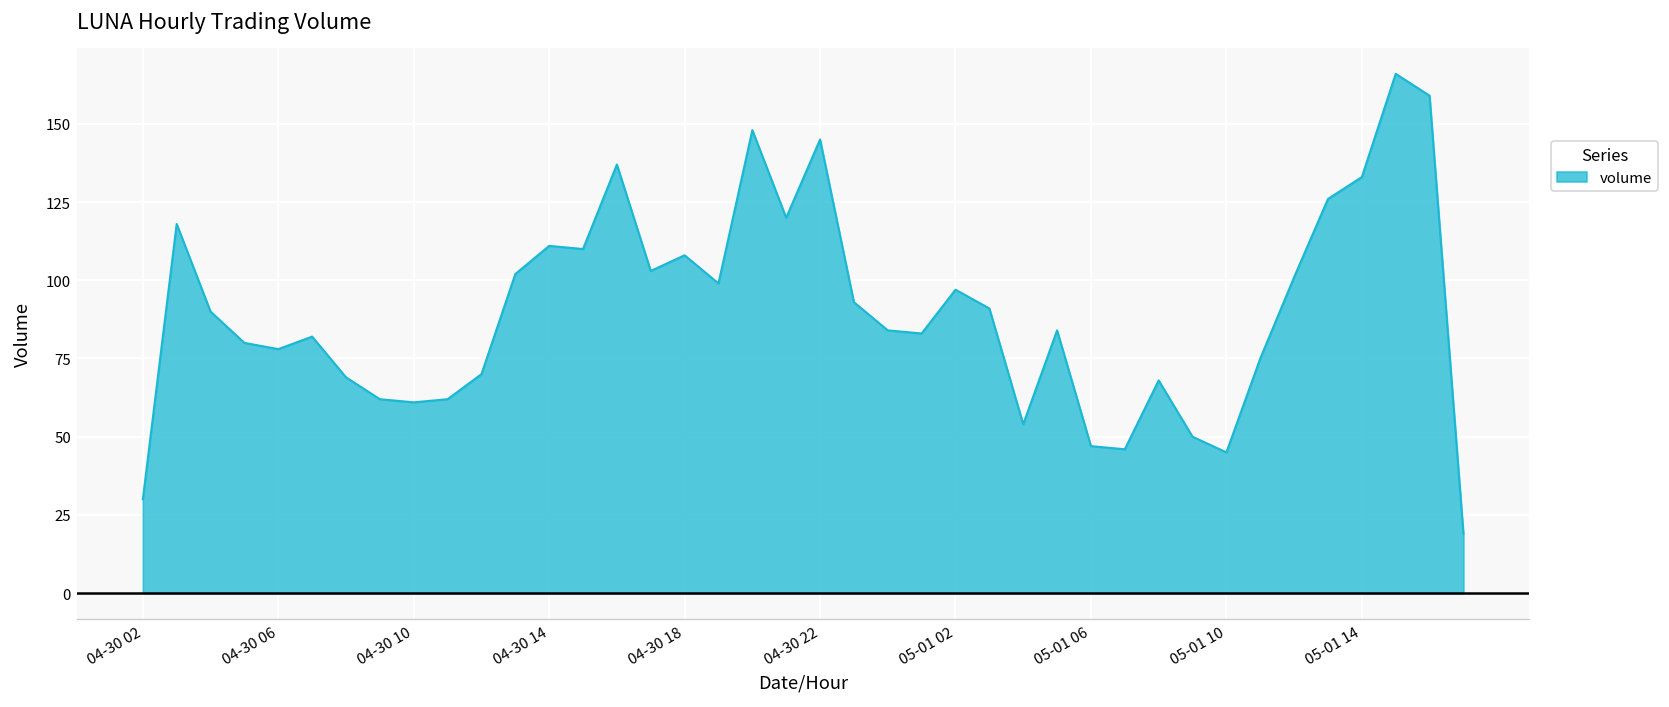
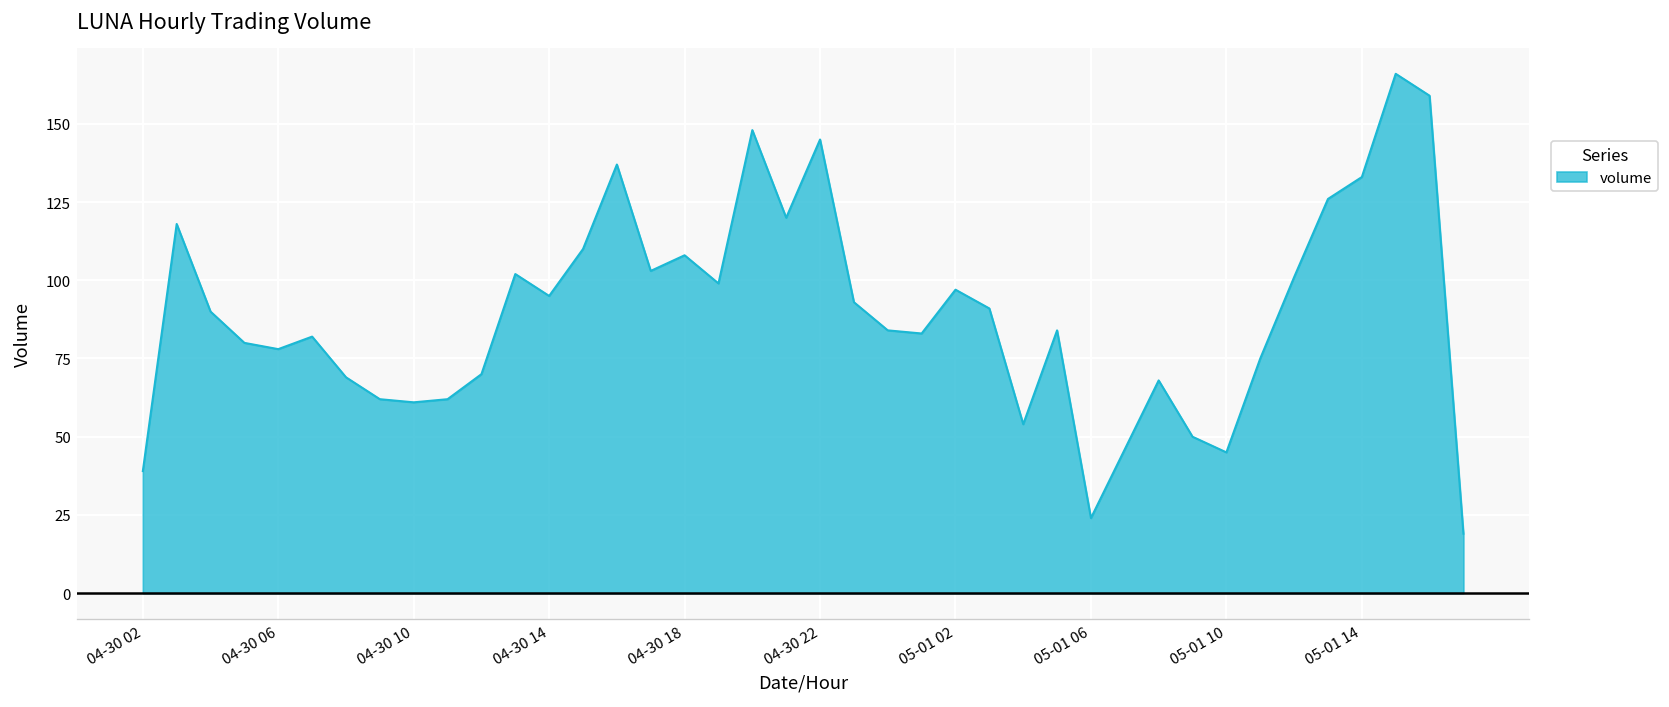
  {
-   "04-30 02": 30,
+   "04-30 02": 39,
    "04-30 06": 78,
    "04-30 10": 61,
-   "04-30 14": 111,
+   "04-30 14": 95,
    "04-30 18": 108,
    "04-30 22": 145,
    "05-01 02": 97,
-   "05-01 06": 47,
+   "05-01 06": 24,
    "05-01 10": 45,
    "05-01 14": 133
  }
